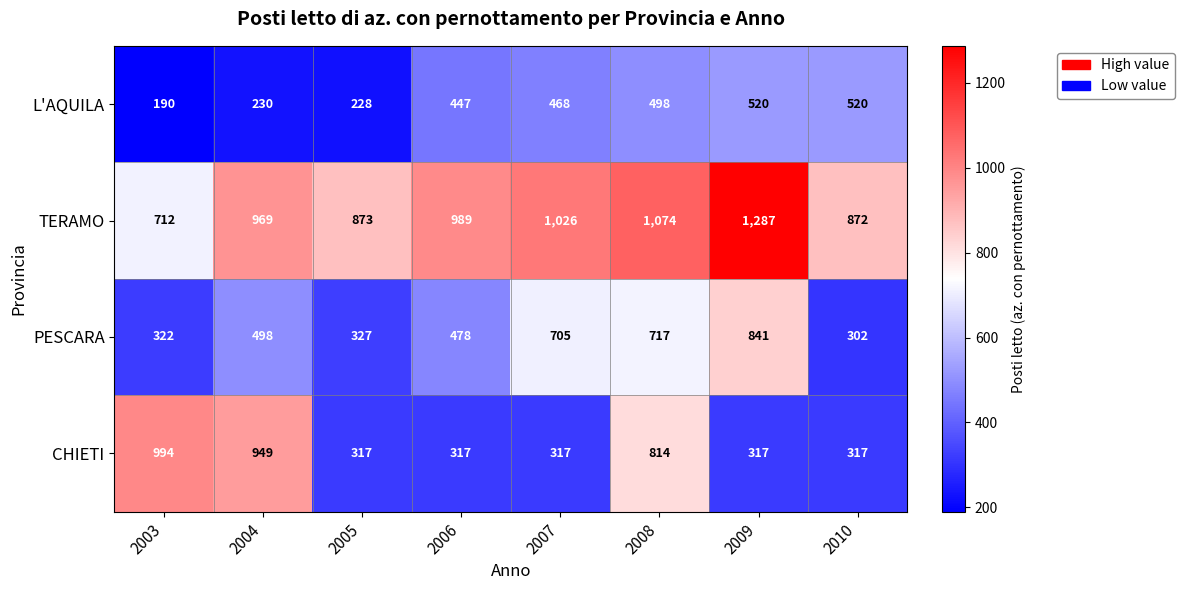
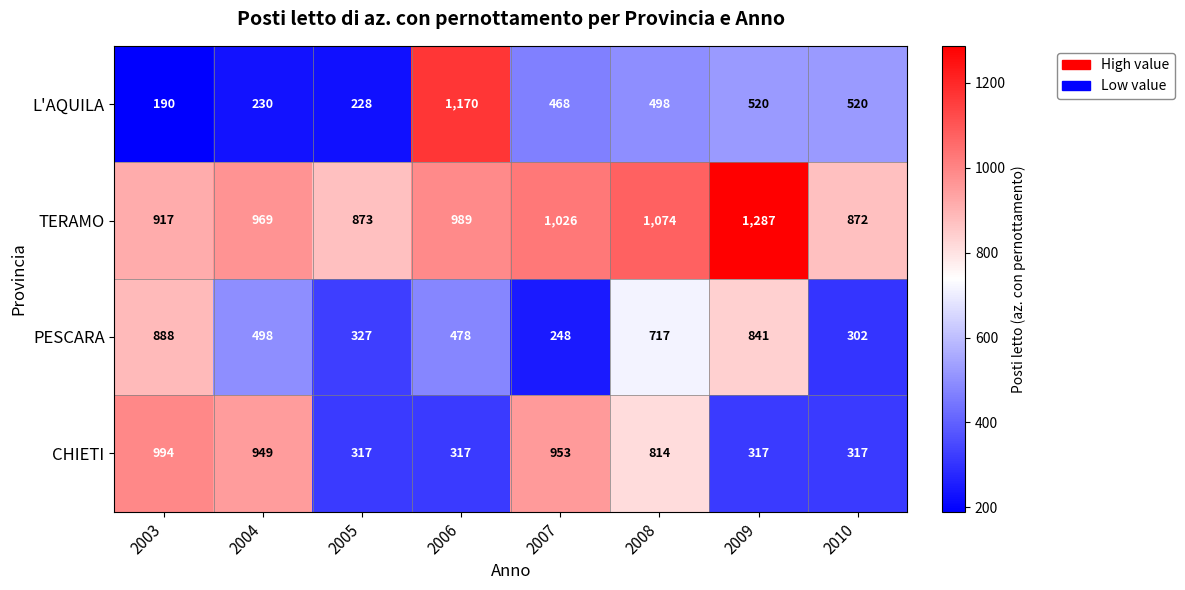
  {
    "L'AQUILA": {
      "2003": "190",
      "2004": "230",
      "2005": "228",
-     "2006": "447",
+     "2006": "1,170",
      "2007": "468",
      "2008": "498",
      "2009": "520",
      "2010": "520"
    },
    "TERAMO": {
-     "2003": "712",
+     "2003": "917",
      "2004": "969",
      "2005": "873",
      "2006": "989",
      "2007": "1,026",
      "2008": "1,074",
      "2009": "1,287",
      "2010": "872"
    },
    "PESCARA": {
-     "2003": "322",
+     "2003": "888",
      "2004": "498",
      "2005": "327",
      "2006": "478",
-     "2007": "705",
+     "2007": "248",
      "2008": "717",
      "2009": "841",
      "2010": "302"
    },
    "CHIETI": {
      "2003": "994",
      "2004": "949",
      "2005": "317",
      "2006": "317",
-     "2007": "317",
+     "2007": "953",
      "2008": "814",
      "2009": "317",
      "2010": "317"
    }
  }
